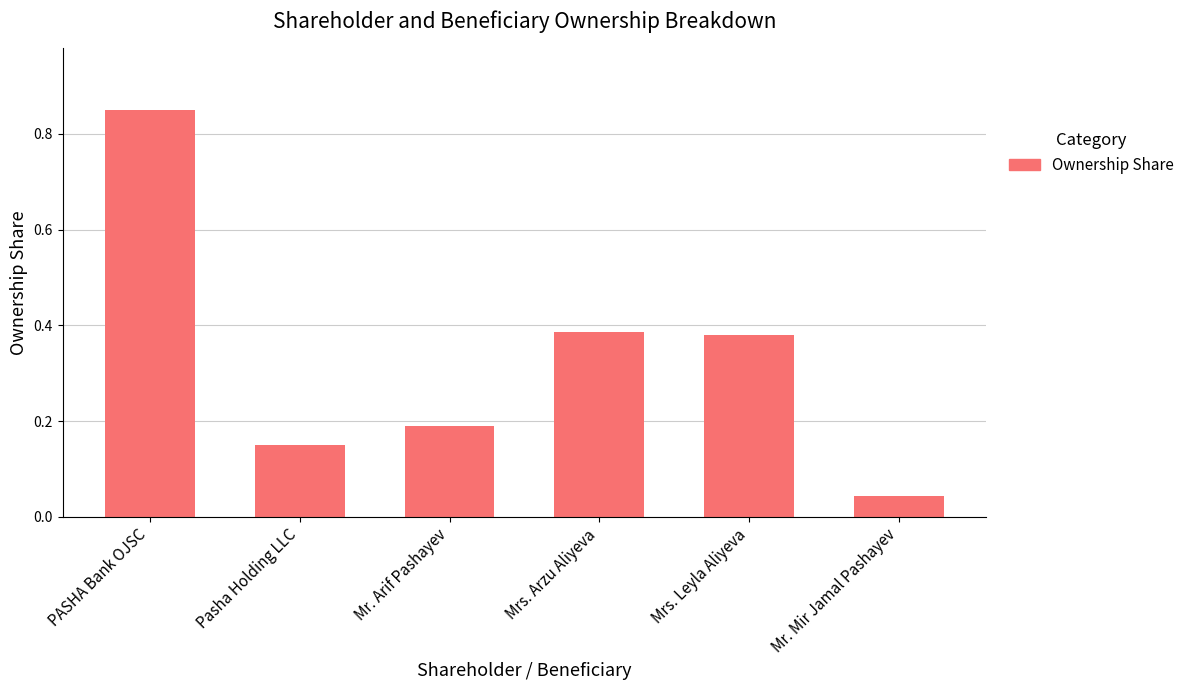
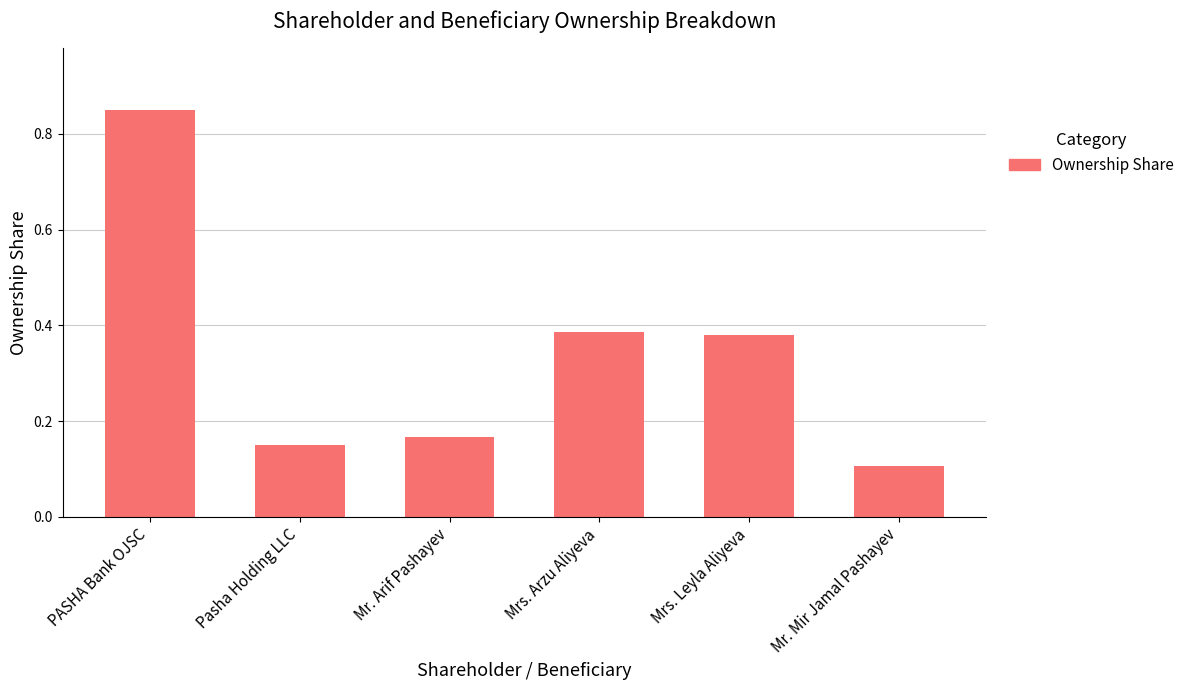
  {
    "PASHA Bank OJSC": 0.85,
    "Pasha Holding LLC": 0.15,
-   "Mr. Arif Pashayev": 0.19,
+   "Mr. Arif Pashayev": 0.17,
    "Mrs. Arzu Aliyeva": 0.39,
    "Mrs. Leyla Aliyeva": 0.38,
-   "Mr. Mir Jamal Pashayev": 0.04
+   "Mr. Mir Jamal Pashayev": 0.11
  }
